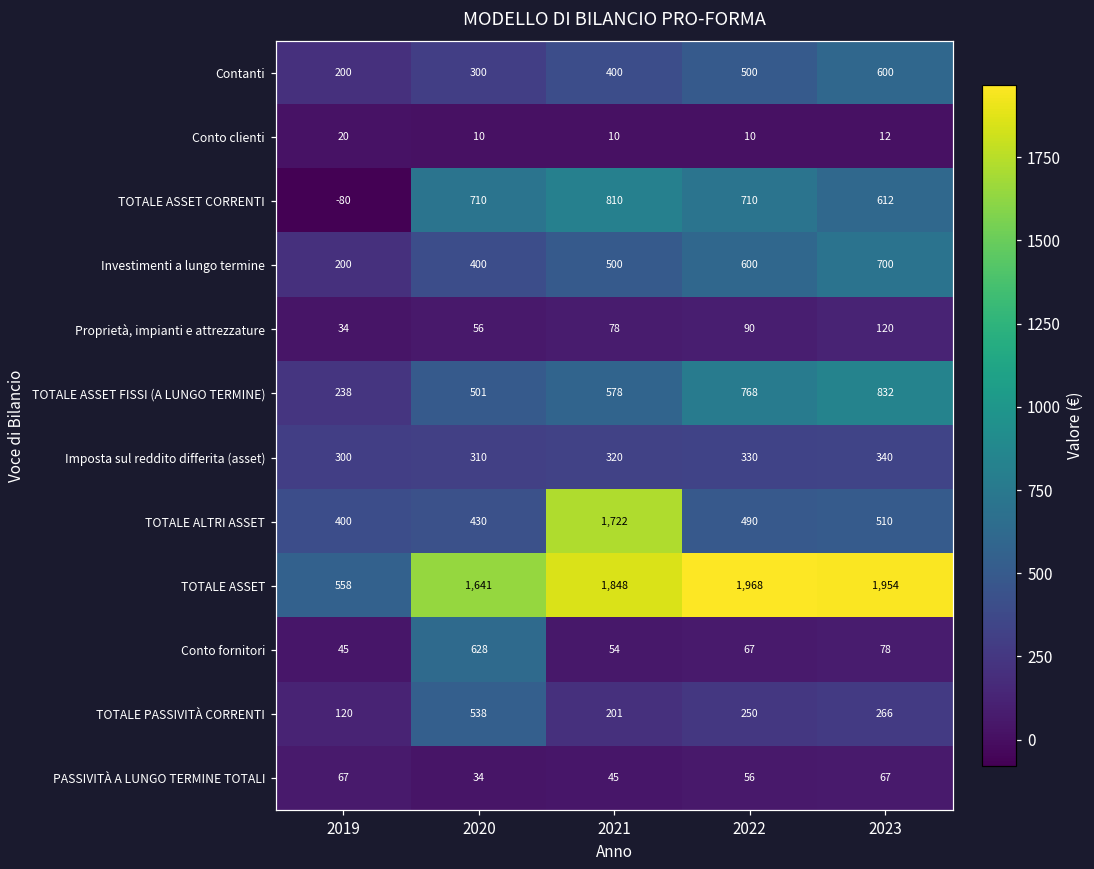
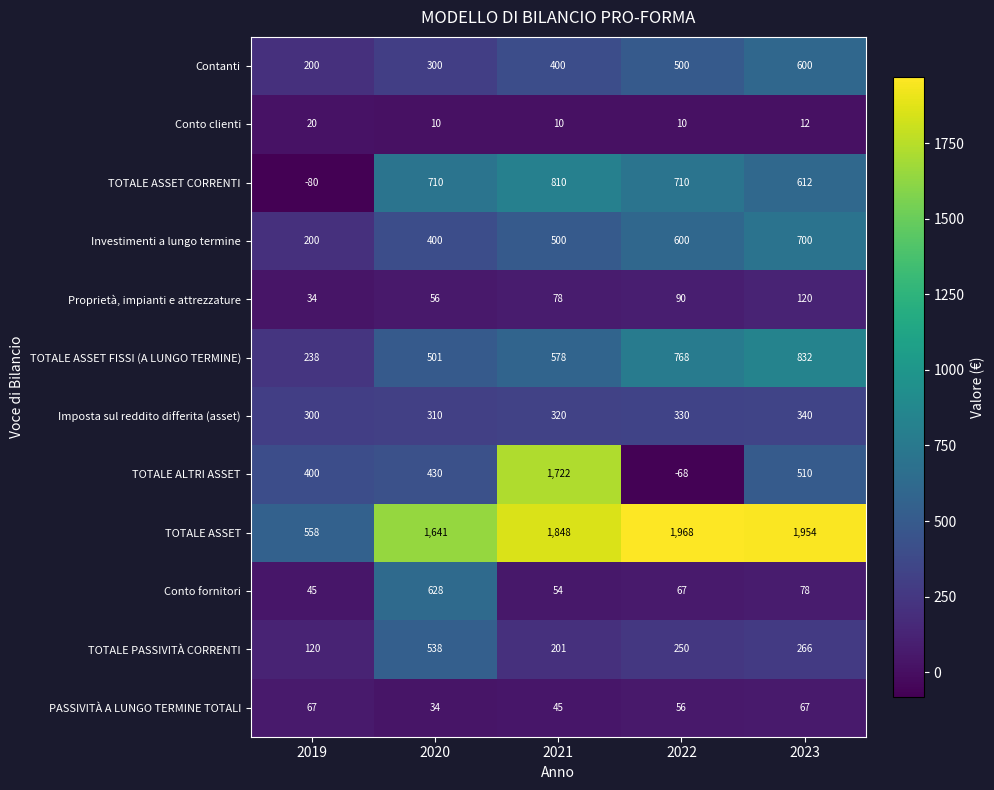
  {
    "Contanti": {
      "2019": "200",
      "2020": "300",
      "2021": "400",
      "2022": "500",
      "2023": "600"
    },
    "Conto clienti": {
      "2019": "20",
      "2020": "10",
      "2021": "10",
      "2022": "10",
      "2023": "12"
    },
    "TOTALE ASSET CORRENTI": {
      "2019": "-80",
      "2020": "710",
      "2021": "810",
      "2022": "710",
      "2023": "612"
    },
    "Investimenti a lungo termine": {
      "2019": "200",
      "2020": "400",
      "2021": "500",
      "2022": "600",
      "2023": "700"
    },
    "Proprietà, impianti e attrezzature": {
      "2019": "34",
      "2020": "56",
      "2021": "78",
      "2022": "90",
      "2023": "120"
    },
    "TOTALE ASSET FISSI (A LUNGO TERMINE)": {
      "2019": "238",
      "2020": "501",
      "2021": "578",
      "2022": "768",
      "2023": "832"
    },
    "Imposta sul reddito differita (asset)": {
      "2019": "300",
      "2020": "310",
      "2021": "320",
      "2022": "330",
      "2023": "340"
    },
    "TOTALE ALTRI ASSET": {
      "2019": "400",
      "2020": "430",
      "2021": "1,722",
-     "2022": "490",
+     "2022": "-68",
      "2023": "510"
    },
    "TOTALE ASSET": {
      "2019": "558",
      "2020": "1,641",
      "2021": "1,848",
      "2022": "1,968",
      "2023": "1,954"
    },
    "Conto fornitori": {
      "2019": "45",
      "2020": "628",
      "2021": "54",
      "2022": "67",
      "2023": "78"
    },
    "TOTALE PASSIVITÀ CORRENTI": {
      "2019": "120",
      "2020": "538",
      "2021": "201",
      "2022": "250",
      "2023": "266"
    },
    "PASSIVITÀ A LUNGO TERMINE TOTALI": {
      "2019": "67",
      "2020": "34",
      "2021": "45",
      "2022": "56",
      "2023": "67"
    }
  }
